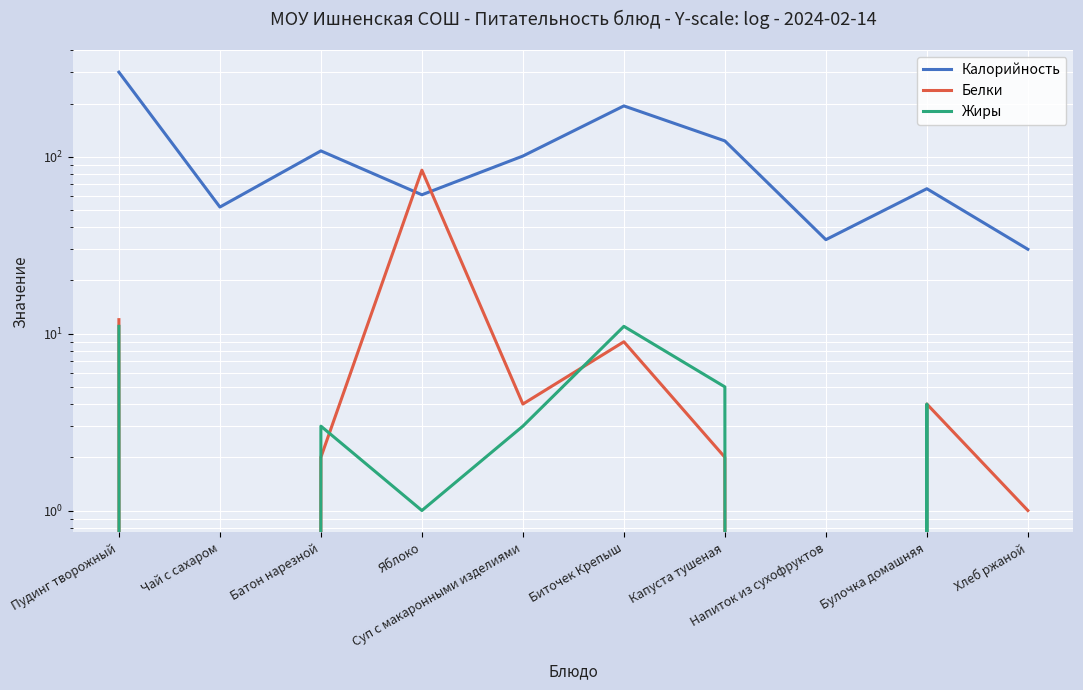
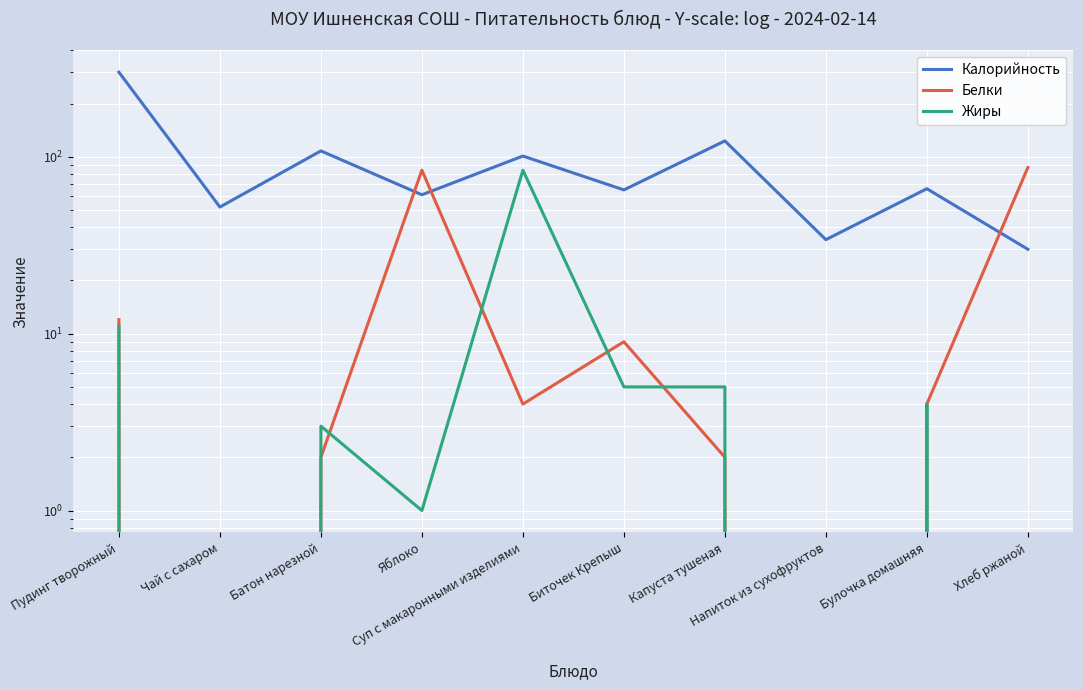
  {
    "Калорийность": {
      "Пудинг творожный": 300,
      "Чай с сахаром": 52,
      "Батон нарезной": 110,
      "Яблоко": 61,
      "Суп с макаронными изделиями": 100,
-     "Биточек Крепыш": 190,
+     "Биточек Крепыш": 65,
      "Капуста тушеная": 120,
      "Напиток из сухофруктов": 34,
      "Булочка домашняя": 66,
      "Хлеб ржаной": 30
    },
    "Белки": {
      "Пудинг творожный": 12,
      "Батон нарезной": 2,
      "Яблоко": 80,
      "Суп с макаронными изделиями": 4,
      "Биточек Крепыш": 9,
      "Капуста тушеная": 2,
-     "Хлеб ржаной": 1
+     "Хлеб ржаной": 90
    },
    "Жиры": {
      "Пудинг творожный": 11,
      "Батон нарезной": 3,
      "Яблоко": 1,
-     "Суп с макаронными изделиями": 3,
-     "Биточек Крепыш": 11,
+     "Суп с макаронными изделиями": 80,
+     "Биточек Крепыш": 5,
      "Капуста тушеная": 5
    }
  }
